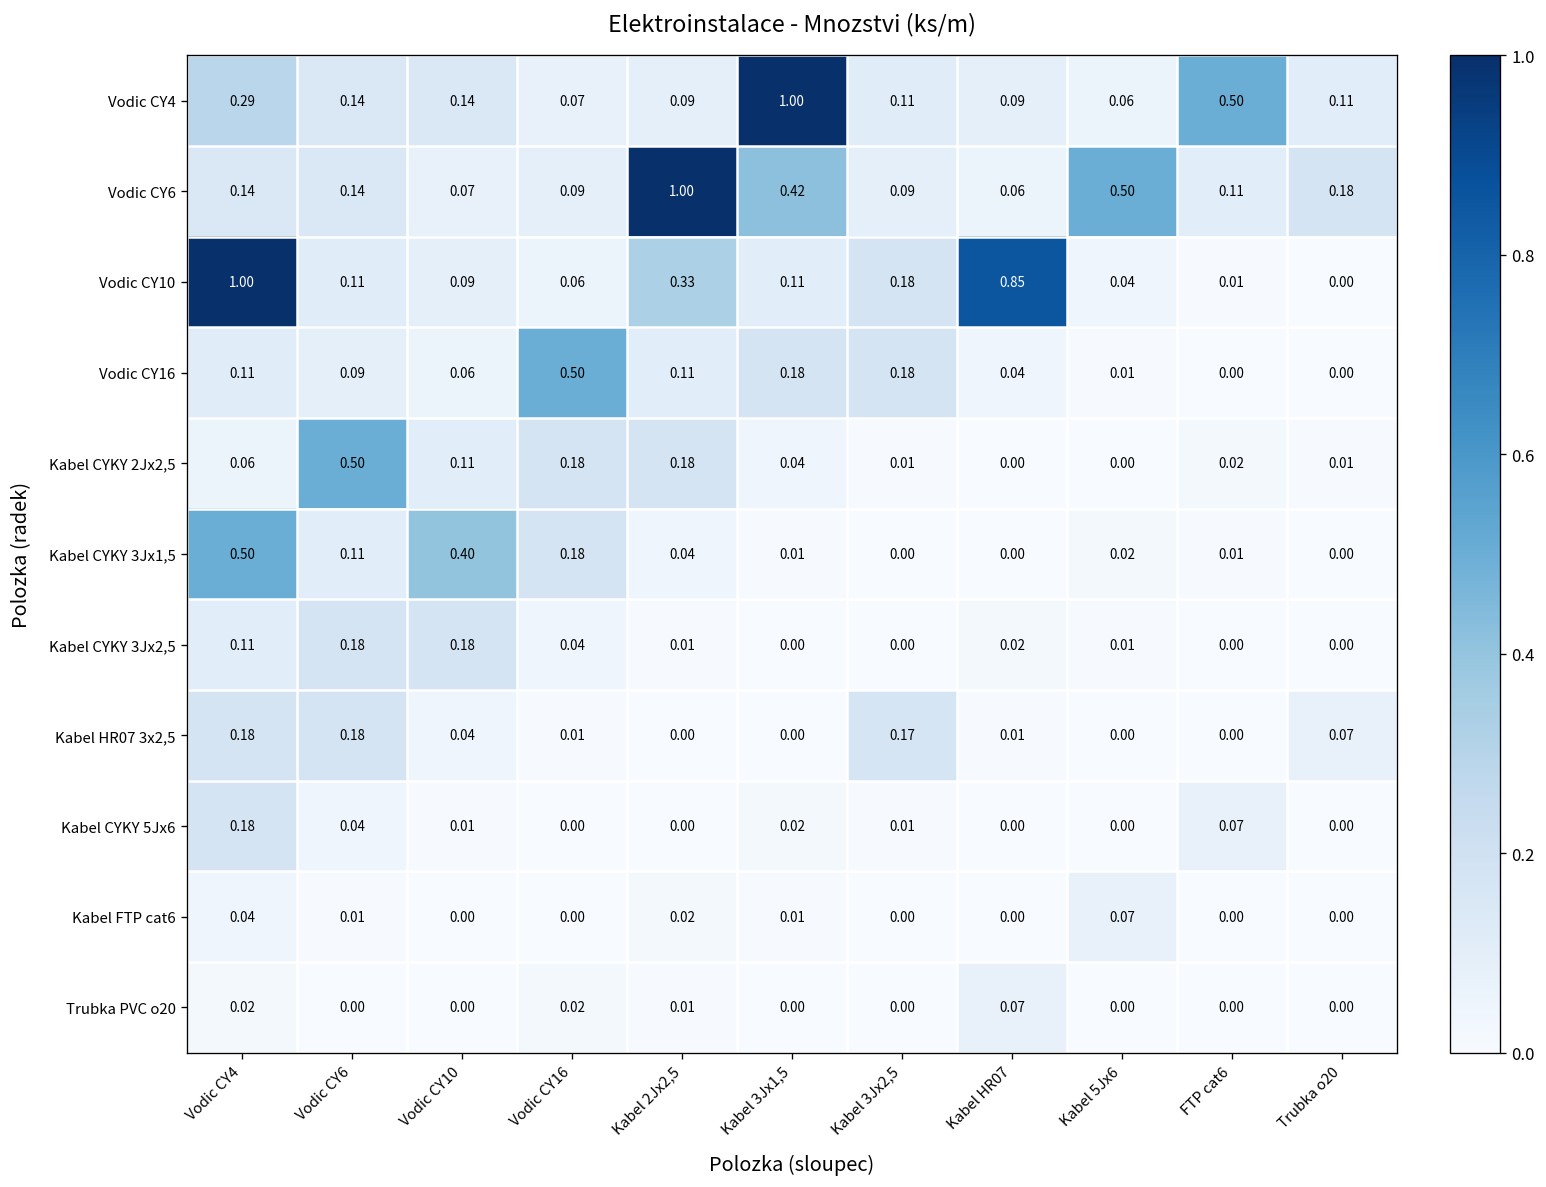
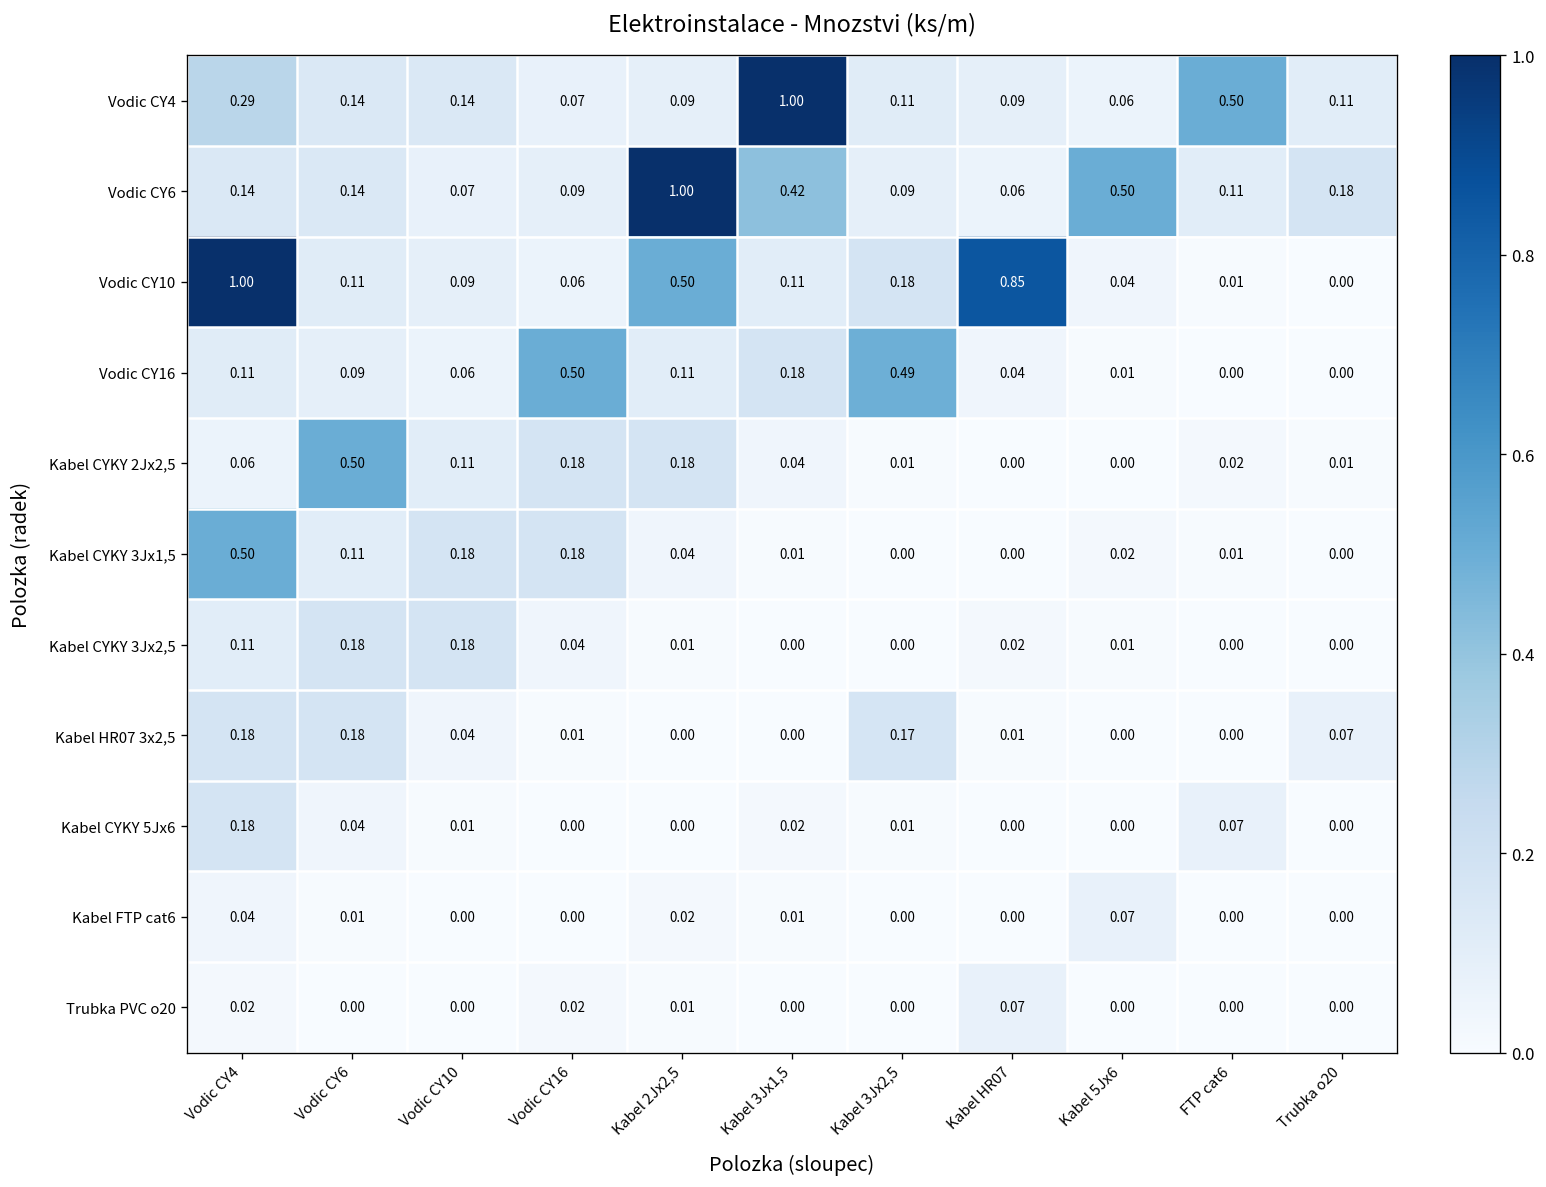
  {
    "Vodic CY4": {
      "Vodic CY4": 0.29,
      "Vodic CY6": 0.14,
      "Vodic CY10": 0.14,
      "Vodic CY16": 0.07,
      "Kabel 2Jx2,5": 0.09,
      "Kabel 3Jx1,5": 1.00,
      "Kabel 3Jx2,5": 0.11,
      "Kabel HR07": 0.09,
      "Kabel 5Jx6": 0.06,
      "FTP cat6": 0.50,
      "Trubka o20": 0.11
    },
    "Vodic CY6": {
      "Vodic CY4": 0.14,
      "Vodic CY6": 0.14,
      "Vodic CY10": 0.07,
      "Vodic CY16": 0.09,
      "Kabel 2Jx2,5": 1.00,
      "Kabel 3Jx1,5": 0.42,
      "Kabel 3Jx2,5": 0.09,
      "Kabel HR07": 0.06,
      "Kabel 5Jx6": 0.50,
      "FTP cat6": 0.11,
      "Trubka o20": 0.18
    },
    "Vodic CY10": {
      "Vodic CY4": 1.00,
      "Vodic CY6": 0.11,
      "Vodic CY10": 0.09,
      "Vodic CY16": 0.06,
-     "Kabel 2Jx2,5": 0.33,
+     "Kabel 2Jx2,5": 0.50,
      "Kabel 3Jx1,5": 0.11,
      "Kabel 3Jx2,5": 0.18,
      "Kabel HR07": 0.85,
      "Kabel 5Jx6": 0.04,
      "FTP cat6": 0.01,
      "Trubka o20": 0.00
    },
    "Vodic CY16": {
      "Vodic CY4": 0.11,
      "Vodic CY6": 0.09,
      "Vodic CY10": 0.06,
      "Vodic CY16": 0.50,
      "Kabel 2Jx2,5": 0.11,
      "Kabel 3Jx1,5": 0.18,
-     "Kabel 3Jx2,5": 0.18,
+     "Kabel 3Jx2,5": 0.49,
      "Kabel HR07": 0.04,
      "Kabel 5Jx6": 0.01,
      "FTP cat6": 0.00,
      "Trubka o20": 0.00
    },
    "Kabel CYKY 2Jx2,5": {
      "Vodic CY4": 0.06,
      "Vodic CY6": 0.50,
      "Vodic CY10": 0.11,
      "Vodic CY16": 0.18,
      "Kabel 2Jx2,5": 0.18,
      "Kabel 3Jx1,5": 0.04,
      "Kabel 3Jx2,5": 0.01,
      "Kabel HR07": 0.00,
      "Kabel 5Jx6": 0.00,
      "FTP cat6": 0.02,
      "Trubka o20": 0.01
    },
    "Kabel CYKY 3Jx1,5": {
      "Vodic CY4": 0.50,
      "Vodic CY6": 0.11,
-     "Vodic CY10": 0.40,
+     "Vodic CY10": 0.18,
      "Vodic CY16": 0.18,
      "Kabel 2Jx2,5": 0.04,
      "Kabel 3Jx1,5": 0.01,
      "Kabel 3Jx2,5": 0.00,
      "Kabel HR07": 0.00,
      "Kabel 5Jx6": 0.02,
      "FTP cat6": 0.01,
      "Trubka o20": 0.00
    },
    "Kabel CYKY 3Jx2,5": {
      "Vodic CY4": 0.11,
      "Vodic CY6": 0.18,
      "Vodic CY10": 0.18,
      "Vodic CY16": 0.04,
      "Kabel 2Jx2,5": 0.01,
      "Kabel 3Jx1,5": 0.00,
      "Kabel 3Jx2,5": 0.00,
      "Kabel HR07": 0.02,
      "Kabel 5Jx6": 0.01,
      "FTP cat6": 0.00,
      "Trubka o20": 0.00
    },
    "Kabel HR07 3x2,5": {
      "Vodic CY4": 0.18,
      "Vodic CY6": 0.18,
      "Vodic CY10": 0.04,
      "Vodic CY16": 0.01,
      "Kabel 2Jx2,5": 0.00,
      "Kabel 3Jx1,5": 0.00,
      "Kabel 3Jx2,5": 0.17,
      "Kabel HR07": 0.01,
      "Kabel 5Jx6": 0.00,
      "FTP cat6": 0.00,
      "Trubka o20": 0.07
    },
    "Kabel CYKY 5Jx6": {
      "Vodic CY4": 0.18,
      "Vodic CY6": 0.04,
      "Vodic CY10": 0.01,
      "Vodic CY16": 0.00,
      "Kabel 2Jx2,5": 0.00,
      "Kabel 3Jx1,5": 0.02,
      "Kabel 3Jx2,5": 0.01,
      "Kabel HR07": 0.00,
      "Kabel 5Jx6": 0.00,
      "FTP cat6": 0.07,
      "Trubka o20": 0.00
    },
    "Kabel FTP cat6": {
      "Vodic CY4": 0.04,
      "Vodic CY6": 0.01,
      "Vodic CY10": 0.00,
      "Vodic CY16": 0.00,
      "Kabel 2Jx2,5": 0.02,
      "Kabel 3Jx1,5": 0.01,
      "Kabel 3Jx2,5": 0.00,
      "Kabel HR07": 0.00,
      "Kabel 5Jx6": 0.07,
      "FTP cat6": 0.00,
      "Trubka o20": 0.00
    },
    "Trubka PVC o20": {
      "Vodic CY4": 0.02,
      "Vodic CY6": 0.00,
      "Vodic CY10": 0.00,
      "Vodic CY16": 0.02,
      "Kabel 2Jx2,5": 0.01,
      "Kabel 3Jx1,5": 0.00,
      "Kabel 3Jx2,5": 0.00,
      "Kabel HR07": 0.07,
      "Kabel 5Jx6": 0.00,
      "FTP cat6": 0.00,
      "Trubka o20": 0.00
    }
  }
